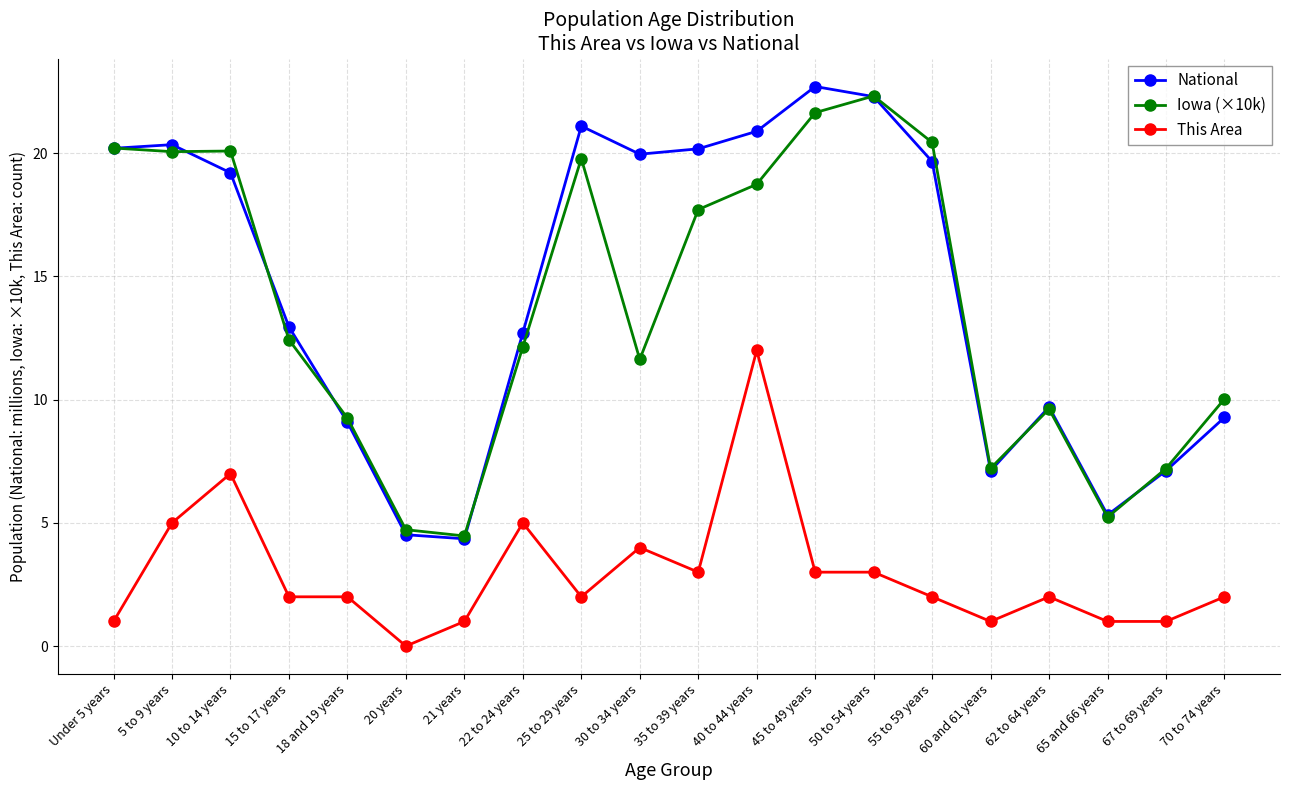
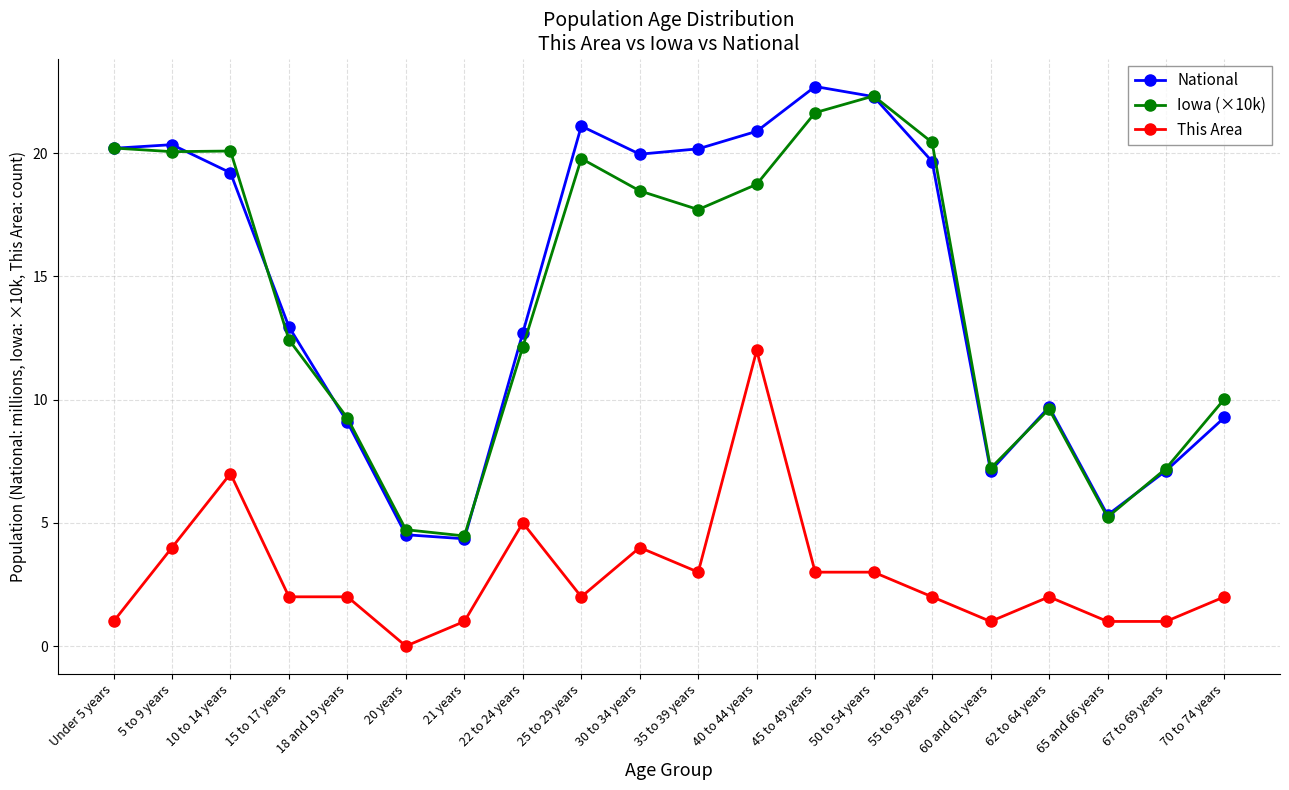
  {
    "National": {
      "5 to 9 years": 20.3,
      "10 to 14 years": 19.2,
      "15 to 17 years": 13.0,
      "18 and 19 years": 9.1,
      "20 years": 4.5,
      "21 years": 4.4,
      "22 to 24 years": 12.7,
      "25 to 29 years": 21.1,
      "30 to 34 years": 20.0,
      "35 to 39 years": 20.2,
      "40 to 44 years": 20.9,
      "45 to 49 years": 22.7,
      "55 to 59 years": 19.7,
      "70 to 74 years": 9.3
    },
    "Iowa (×10k)": {
      "5 to 9 years": 20.1,
      "10 to 14 years": 20.1,
      "15 to 17 years": 12.4,
      "18 and 19 years": 9.3,
      "20 years": 4.7,
      "21 years": 4.5,
      "22 to 24 years": 12.1,
      "25 to 29 years": 19.8,
-     "30 to 34 years": 11.6,
+     "30 to 34 years": 18.5,
      "35 to 39 years": 17.7,
      "40 to 44 years": 18.7,
      "45 to 49 years": 21.6,
      "55 to 59 years": 20.4,
      "70 to 74 years": 10.0
    },
    "This Area": {
      "Under 5 years": 1,
-     "5 to 9 years": 5,
+     "5 to 9 years": 4,
      "10 to 14 years": 7,
      "15 to 17 years": 2,
      "18 and 19 years": 2,
      "20 years": 0,
      "21 years": 1,
      "22 to 24 years": 5,
      "25 to 29 years": 2,
      "30 to 34 years": 4,
      "35 to 39 years": 3,
      "40 to 44 years": 12,
      "45 to 49 years": 3,
      "50 to 54 years": 3,
      "55 to 59 years": 2,
      "60 and 61 years": 1,
      "62 to 64 years": 2,
      "65 and 66 years": 1,
      "67 to 69 years": 1,
      "70 to 74 years": 2
    }
  }
